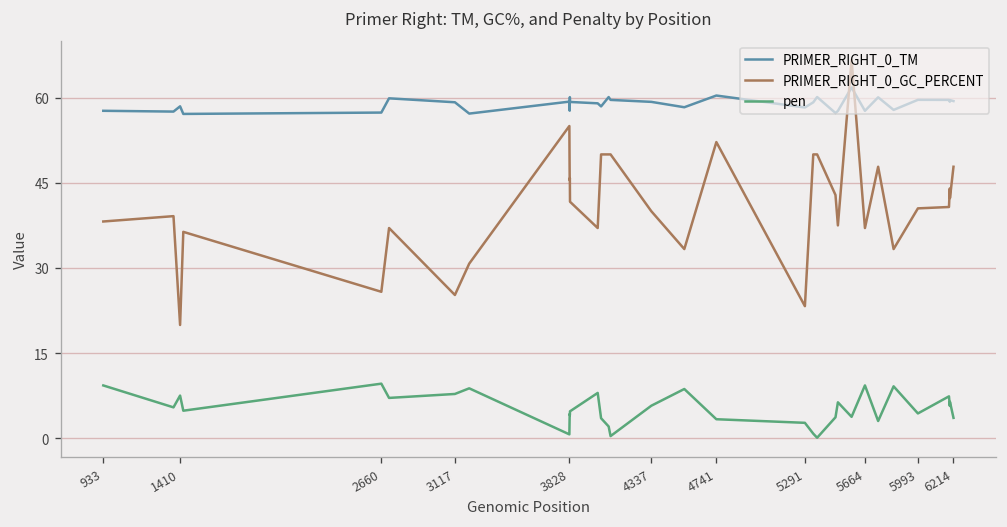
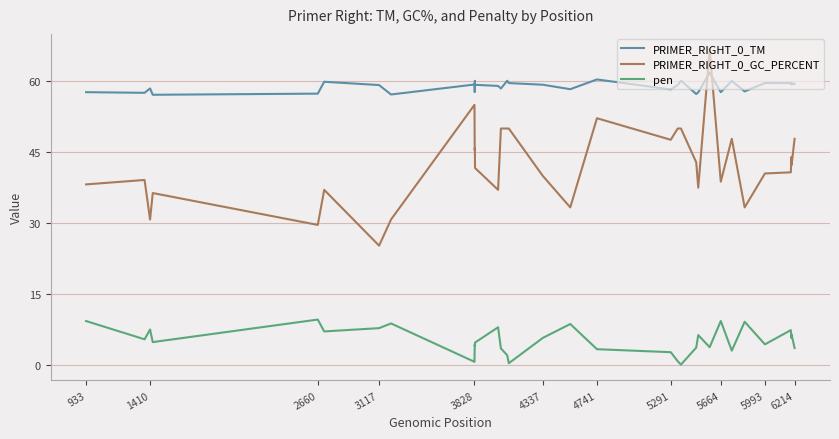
  {
    "PRIMER_RIGHT_0_GC_PERCENT": {
      "933": 38,
-     "1410": 20,
-     "2660": 26,
+     "1410": 31,
+     "2660": 30,
      "3117": 25,
      "3828": 55,
      "4337": 40,
      "4741": 52,
-     "5291": 23,
-     "5664": 37,
+     "5291": 48,
+     "5664": 39,
      "5993": 41,
      "6214": 48
    }
  }
